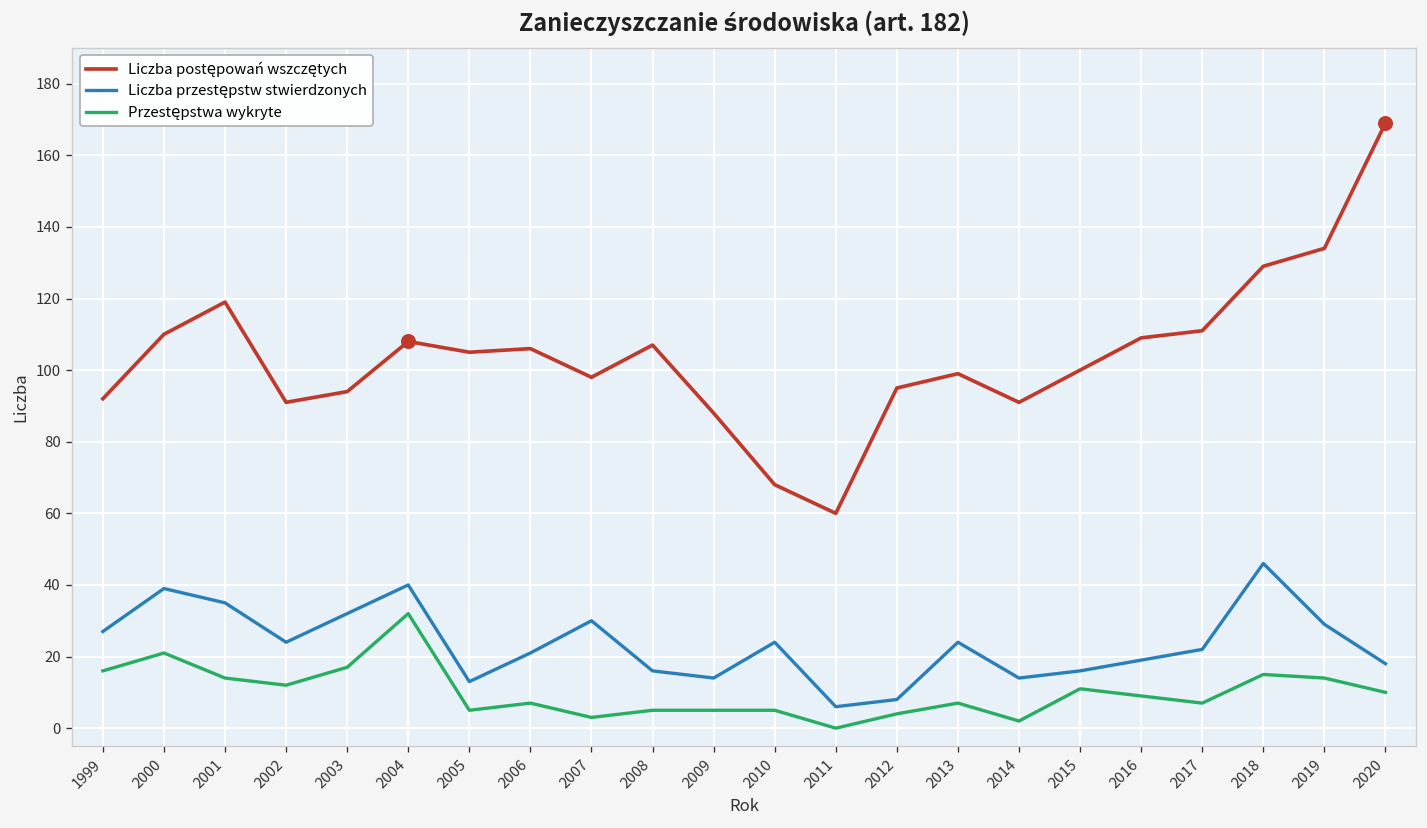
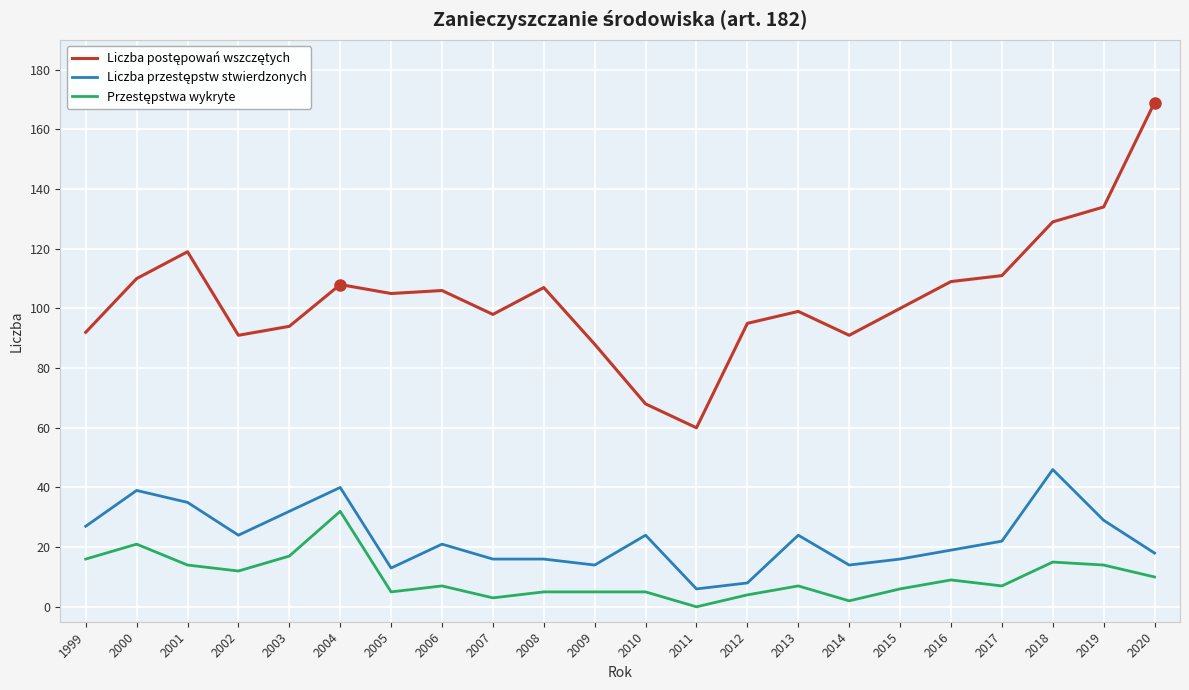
  {
    "Liczba przestępstw stwierdzonych": {
      "1999": 27,
      "2000": 39,
      "2001": 35,
      "2002": 24,
      "2003": 32,
      "2004": 40,
      "2005": 13,
      "2006": 21,
-     "2007": 30,
+     "2007": 16,
      "2008": 16,
      "2009": 14,
      "2010": 24,
      "2011": 6,
      "2012": 8,
      "2013": 24,
      "2014": 14,
      "2015": 16,
      "2016": 19,
      "2017": 22,
      "2018": 46,
      "2019": 29,
      "2020": 18
    },
    "Przestępstwa wykryte": {
      "1999": 16,
      "2000": 21,
      "2001": 14,
      "2002": 12,
      "2003": 17,
      "2004": 32,
      "2005": 5,
      "2006": 7,
      "2007": 3,
      "2008": 5,
      "2009": 5,
      "2010": 5,
      "2011": 0,
      "2012": 4,
      "2013": 7,
      "2014": 2,
-     "2015": 11,
+     "2015": 6,
      "2016": 9,
      "2017": 7,
      "2018": 15,
      "2019": 14,
      "2020": 10
    }
  }
